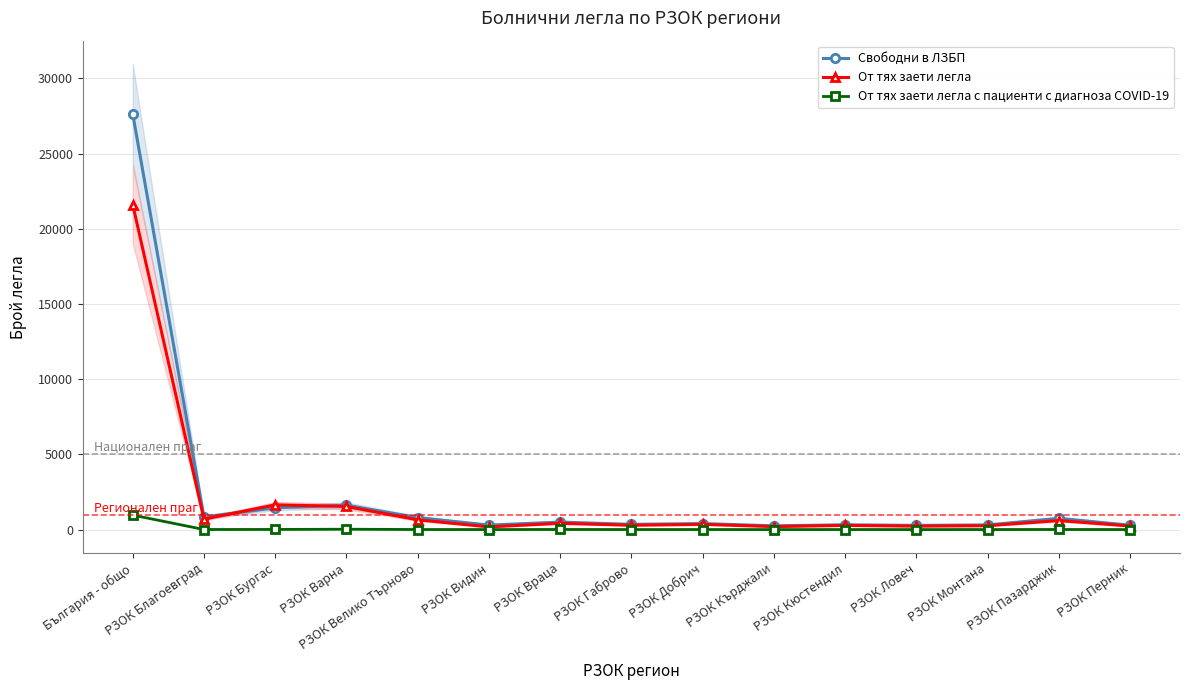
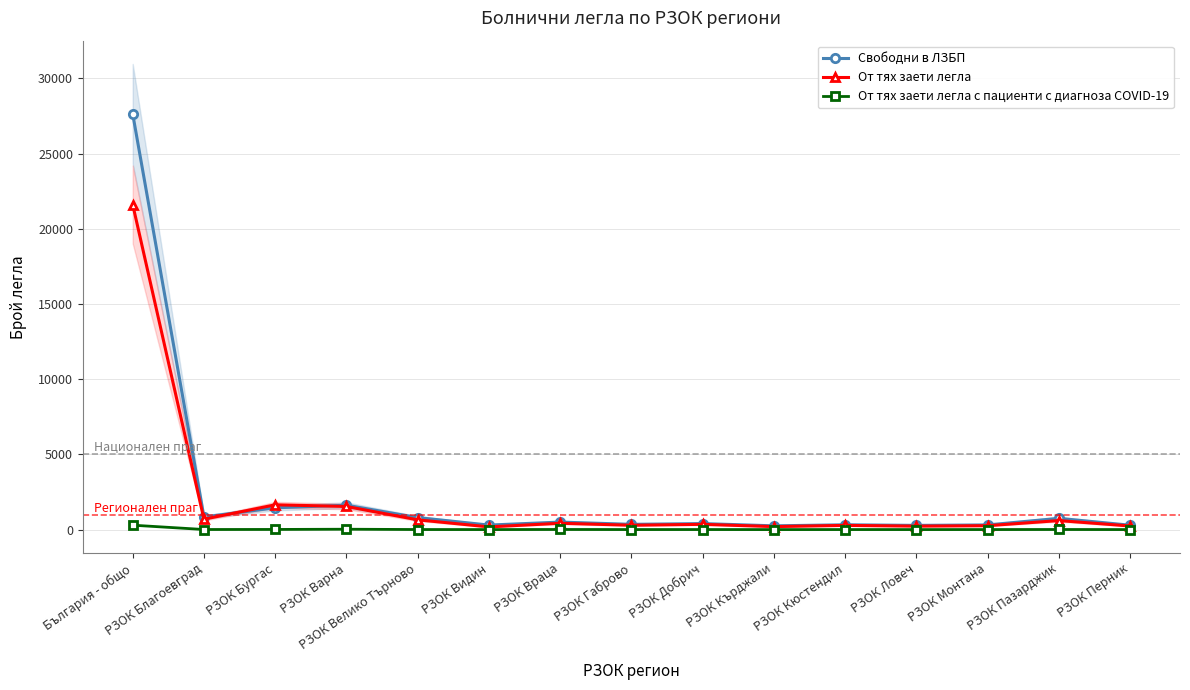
  {
    "От тях заети легла с пациенти с диагноза COVID-19": {
-     "България - общо": 1000,
+     "България - общо": 300,
      "РЗОК Благоевград": 0,
      "РЗОК Бургас": 0,
      "РЗОК Варна": 0,
      "РЗОК Велико Търново": 0,
      "РЗОК Видин": 0,
      "РЗОК Враца": 0,
      "РЗОК Габрово": 0,
      "РЗОК Добрич": 0,
      "РЗОК Кърджали": 0,
      "РЗОК Кюстендил": 0,
      "РЗОК Ловеч": 0,
      "РЗОК Монтана": 0,
      "РЗОК Пазарджик": 0,
      "РЗОК Перник": 0
    }
  }
